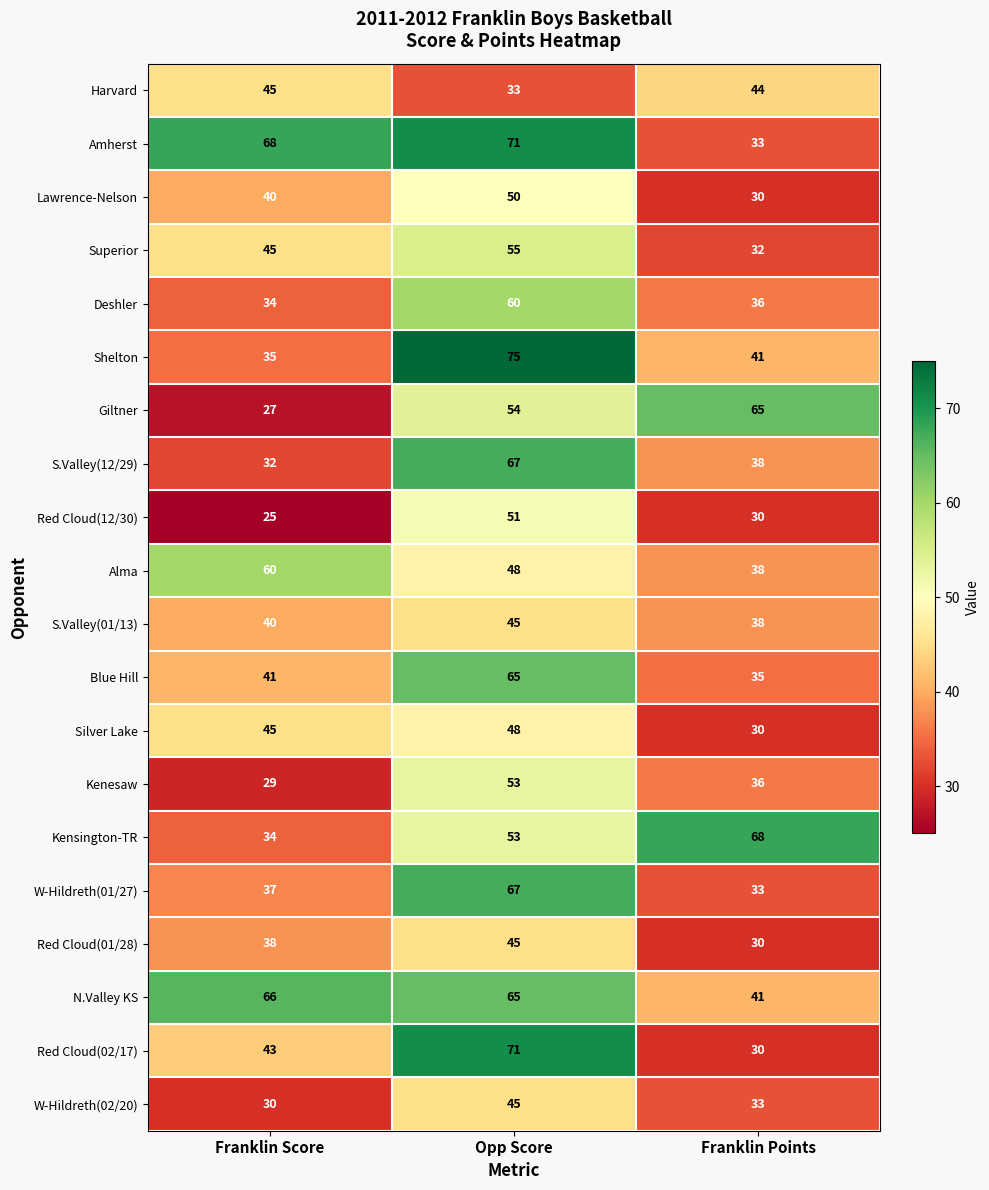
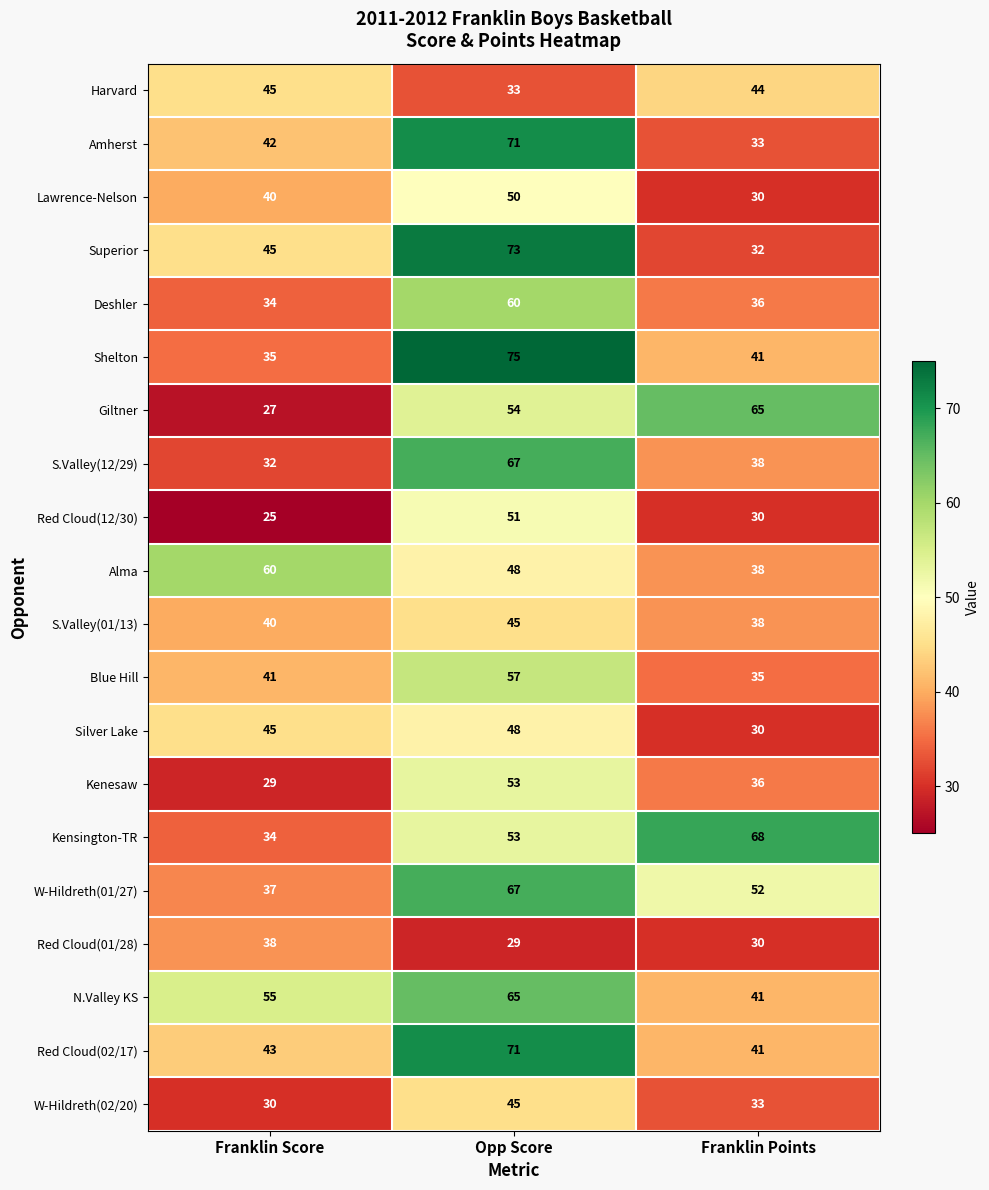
  {
    "Harvard": {
      "Franklin Score": 45,
      "Opp Score": 33,
      "Franklin Points": 44
    },
    "Amherst": {
-     "Franklin Score": 68,
+     "Franklin Score": 42,
      "Opp Score": 71,
      "Franklin Points": 33
    },
    "Lawrence-Nelson": {
      "Franklin Score": 40,
      "Opp Score": 50,
      "Franklin Points": 30
    },
    "Superior": {
      "Franklin Score": 45,
-     "Opp Score": 55,
+     "Opp Score": 73,
      "Franklin Points": 32
    },
    "Deshler": {
      "Franklin Score": 34,
      "Opp Score": 60,
      "Franklin Points": 36
    },
    "Shelton": {
      "Franklin Score": 35,
      "Opp Score": 75,
      "Franklin Points": 41
    },
    "Giltner": {
      "Franklin Score": 27,
      "Opp Score": 54,
      "Franklin Points": 65
    },
    "S.Valley(12/29)": {
      "Franklin Score": 32,
      "Opp Score": 67,
      "Franklin Points": 38
    },
    "Red Cloud(12/30)": {
      "Franklin Score": 25,
      "Opp Score": 51,
      "Franklin Points": 30
    },
    "Alma": {
      "Franklin Score": 60,
      "Opp Score": 48,
      "Franklin Points": 38
    },
    "S.Valley(01/13)": {
      "Franklin Score": 40,
      "Opp Score": 45,
      "Franklin Points": 38
    },
    "Blue Hill": {
      "Franklin Score": 41,
-     "Opp Score": 65,
+     "Opp Score": 57,
      "Franklin Points": 35
    },
    "Silver Lake": {
      "Franklin Score": 45,
      "Opp Score": 48,
      "Franklin Points": 30
    },
    "Kenesaw": {
      "Franklin Score": 29,
      "Opp Score": 53,
      "Franklin Points": 36
    },
    "Kensington-TR": {
      "Franklin Score": 34,
      "Opp Score": 53,
      "Franklin Points": 68
    },
    "W-Hildreth(01/27)": {
      "Franklin Score": 37,
      "Opp Score": 67,
-     "Franklin Points": 33
+     "Franklin Points": 52
    },
    "Red Cloud(01/28)": {
      "Franklin Score": 38,
-     "Opp Score": 45,
+     "Opp Score": 29,
      "Franklin Points": 30
    },
    "N.Valley KS": {
-     "Franklin Score": 66,
+     "Franklin Score": 55,
      "Opp Score": 65,
      "Franklin Points": 41
    },
    "Red Cloud(02/17)": {
      "Franklin Score": 43,
      "Opp Score": 71,
-     "Franklin Points": 30
+     "Franklin Points": 41
    },
    "W-Hildreth(02/20)": {
      "Franklin Score": 30,
      "Opp Score": 45,
      "Franklin Points": 33
    }
  }
